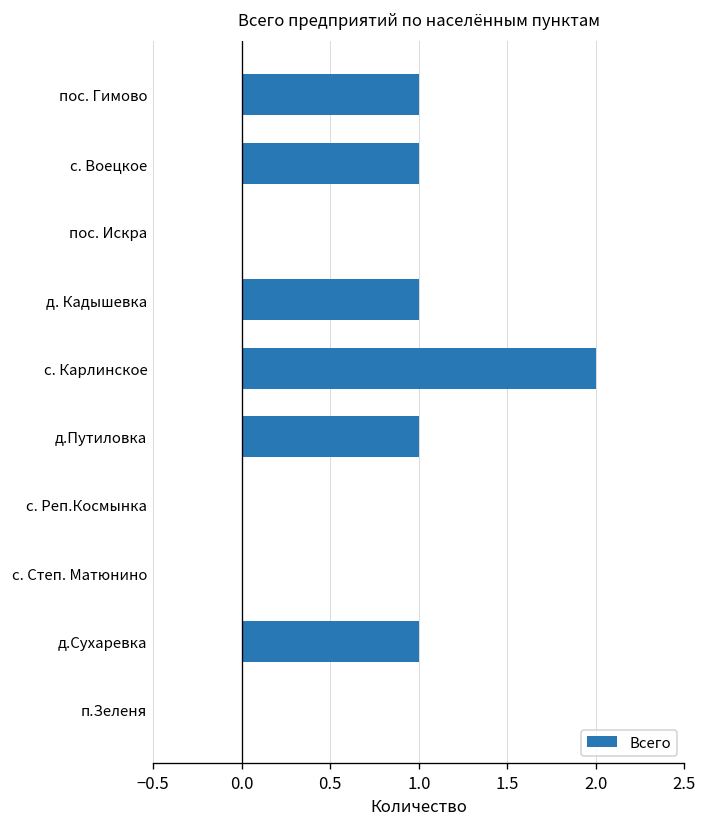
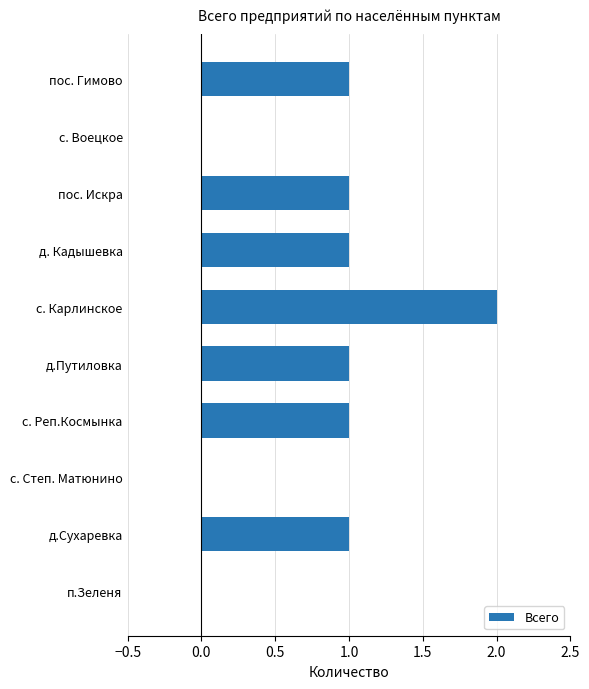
  {
    "пос. Гимово": 1,
-   "с. Воецкое": 1,
-   "пос. Искра": 0,
+   "с. Воецкое": 0,
+   "пос. Искра": 1,
    "д. Кадышевка": 1,
    "с. Карлинское": 2,
    "д.Путиловка": 1,
-   "с. Реп.Космынка": 0,
+   "с. Реп.Космынка": 1,
    "с. Степ. Матюнино": 0,
    "д.Сухаревка": 1,
    "п.Зеленя": 0
  }
